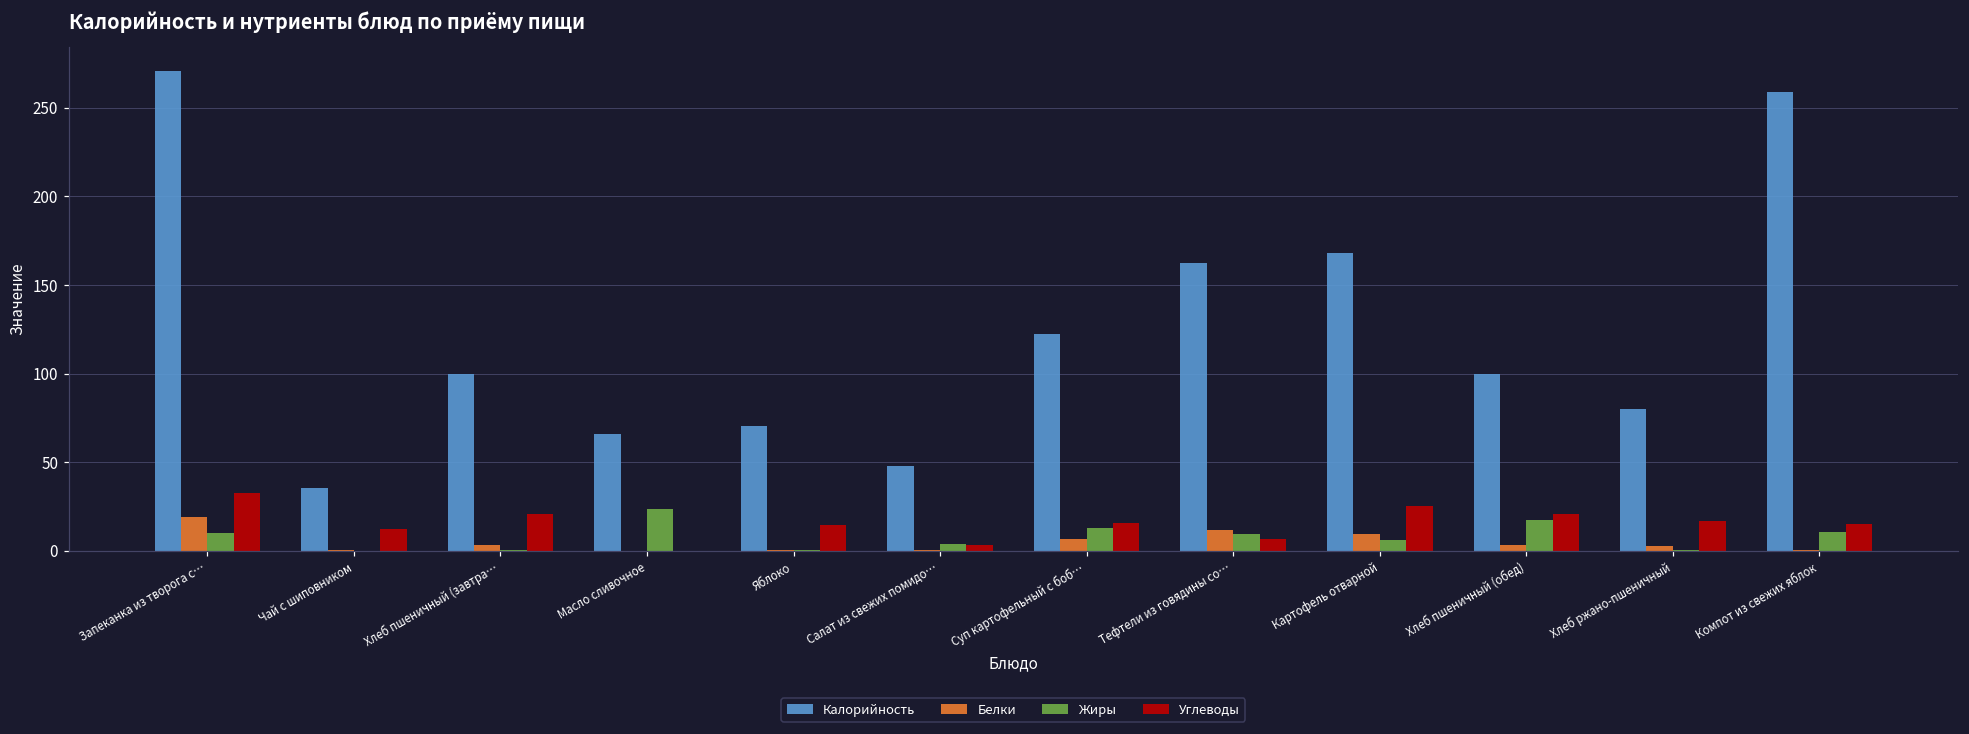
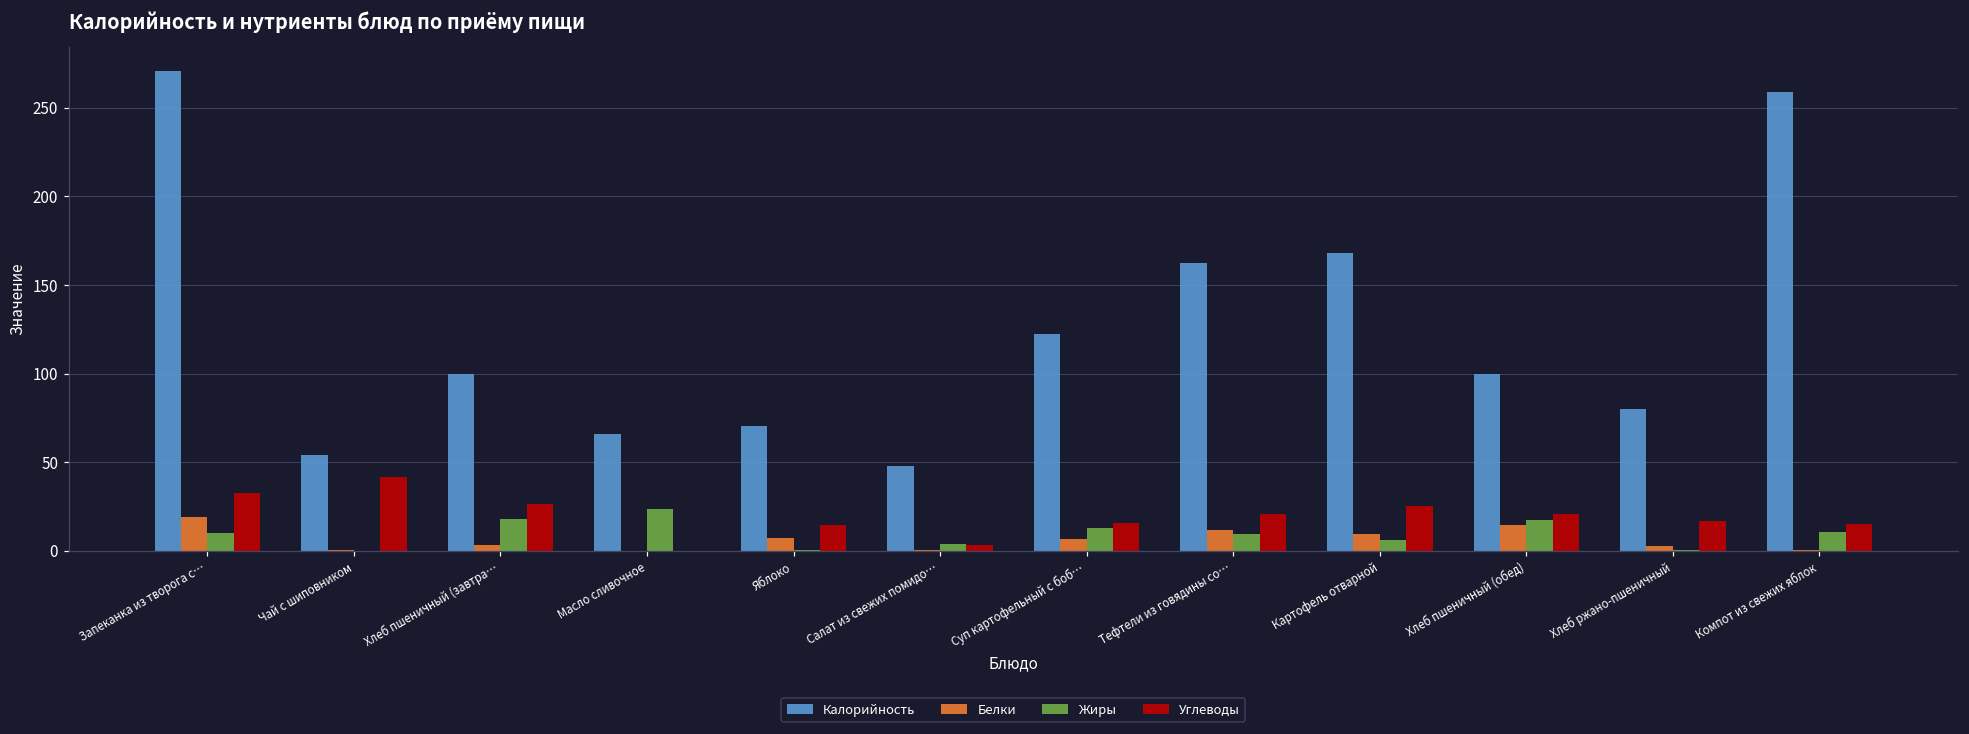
  {
    "Калорийность": {
      "Запеканка из творога с…": 271,
-     "Чай с шиповником": 35,
+     "Чай с шиповником": 54,
      "Хлеб пшеничный (завтра…": 100,
      "Масло сливочное": 66,
      "Яблоко": 71,
      "Салат из свежих помидо…": 48,
      "Суп картофельный с боб…": 123,
      "Тефтели из говядины со…": 163,
      "Картофель отварной": 168,
      "Хлеб пшеничный (обед)": 100,
      "Хлеб ржано-пшеничный": 80,
      "Компот из свежих яблок": 259
    },
    "Белки": {
      "Запеканка из творога с…": 19,
      "Хлеб пшеничный (завтра…": 3,
-     "Яблоко": 1,
+     "Яблоко": 7,
      "Суп картофельный с боб…": 7,
      "Тефтели из говядины со…": 12,
      "Картофель отварной": 9,
-     "Хлеб пшеничный (обед)": 3,
+     "Хлеб пшеничный (обед)": 15,
      "Хлеб ржано-пшеничный": 2
    },
    "Жиры": {
      "Запеканка из творога с…": 10,
-     "Хлеб пшеничный (завтра…": 0,
+     "Хлеб пшеничный (завтра…": 18,
      "Масло сливочное": 24,
      "Салат из свежих помидо…": 4,
      "Суп картофельный с боб…": 13,
      "Тефтели из говядины со…": 10,
      "Картофель отварной": 6,
      "Хлеб пшеничный (обед)": 18,
      "Компот из свежих яблок": 10
    },
    "Углеводы": {
      "Запеканка из творога с…": 33,
-     "Чай с шиповником": 13,
-     "Хлеб пшеничный (завтра…": 21,
+     "Чай с шиповником": 41,
+     "Хлеб пшеничный (завтра…": 26,
      "Яблоко": 15,
      "Салат из свежих помидо…": 3,
      "Суп картофельный с боб…": 15,
-     "Тефтели из говядины со…": 7,
+     "Тефтели из говядины со…": 21,
      "Картофель отварной": 25,
      "Хлеб пшеничный (обед)": 21,
      "Хлеб ржано-пшеничный": 17,
      "Компот из свежих яблок": 15
    }
  }
